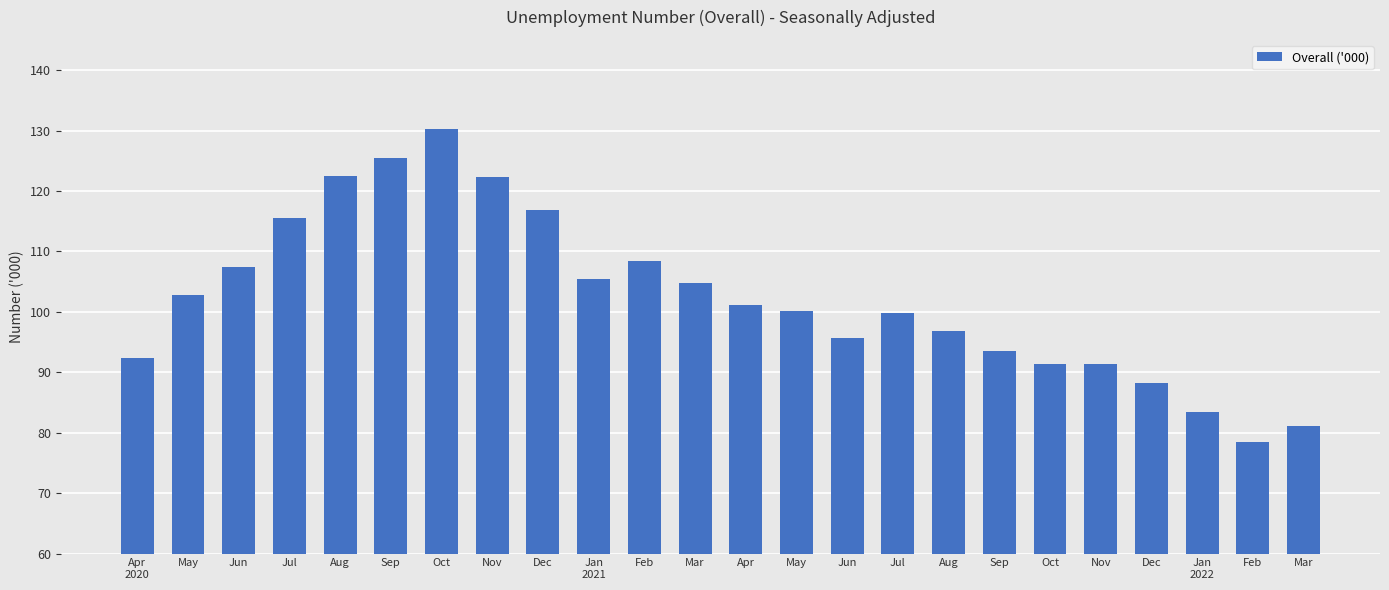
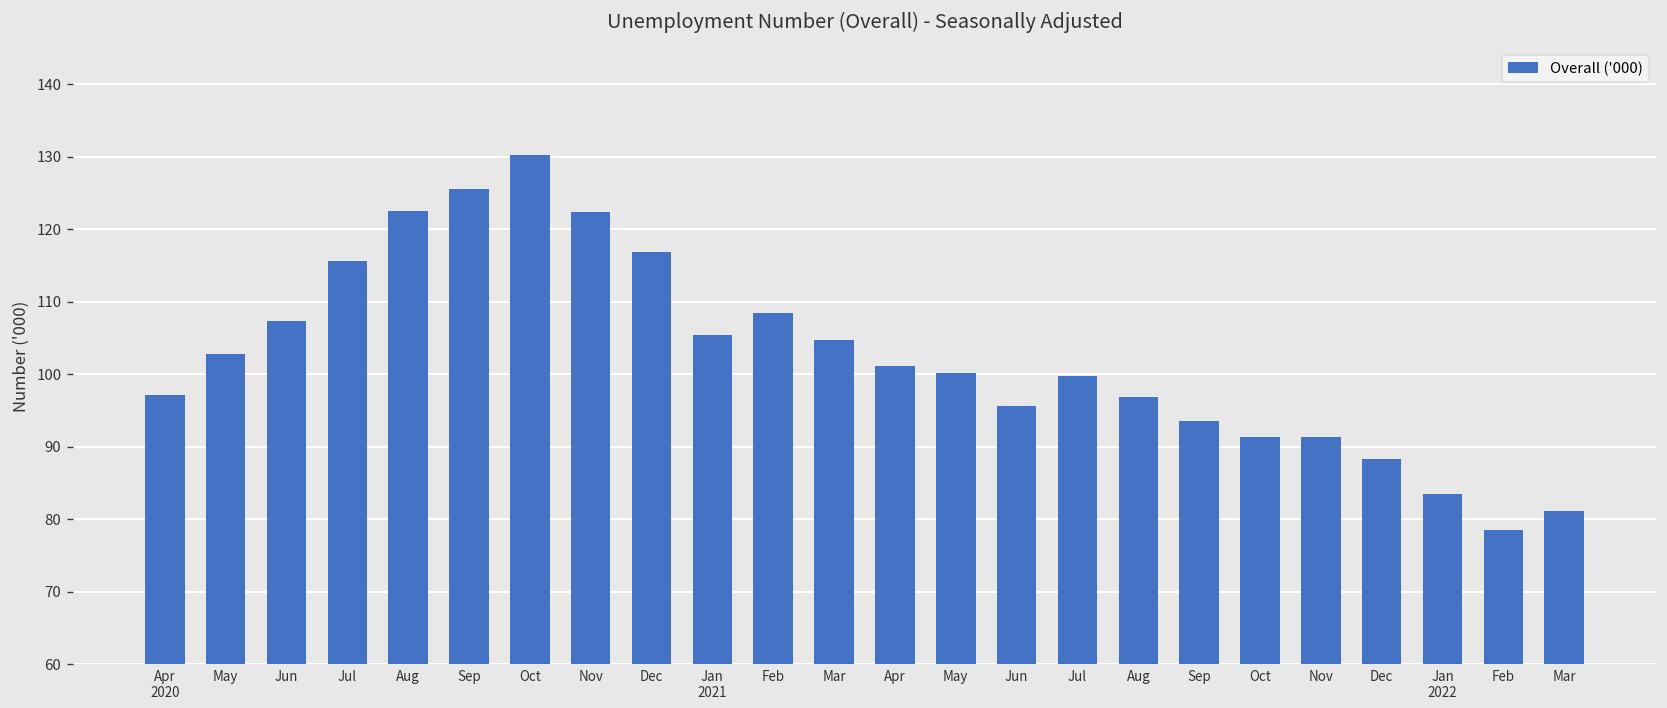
  {
-   "Apr 2020": 92,
+   "Apr 2020": 97,
    "Jan 2021": 105,
    "Apr": 101,
    "Jan 2022": 84
  }
